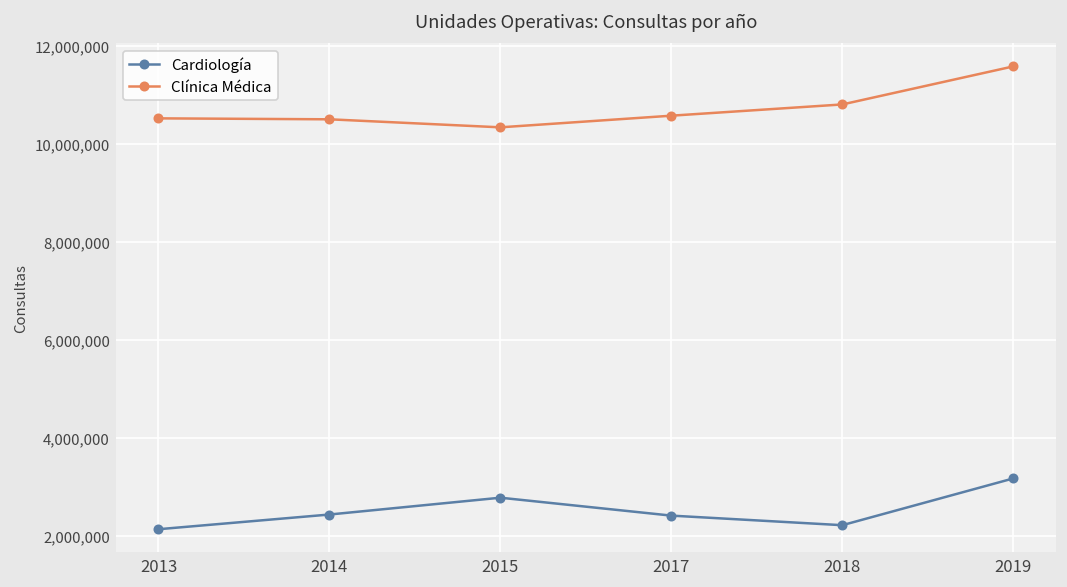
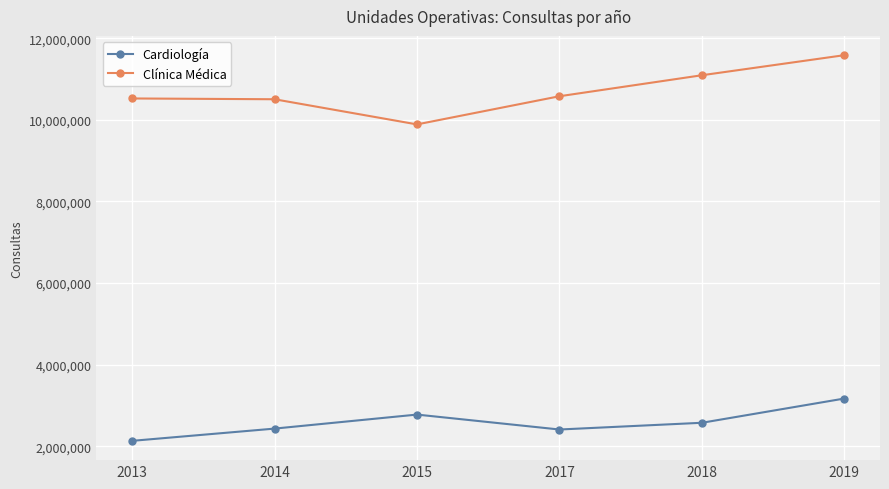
  {
    "Cardiología": {
      "2013": "2,100,000",
      "2014": "2,400,000",
      "2015": "2,800,000",
      "2017": "2,400,000",
-     "2018": "2,200,000",
+     "2018": "2,600,000",
      "2019": "3,200,000"
    },
    "Clínica Médica": {
      "2013": "10,500,000",
      "2014": "10,500,000",
-     "2015": "10,300,000",
+     "2015": "9,900,000",
      "2017": "10,600,000",
-     "2018": "10,800,000",
+     "2018": "11,100,000",
      "2019": "11,600,000"
    }
  }
